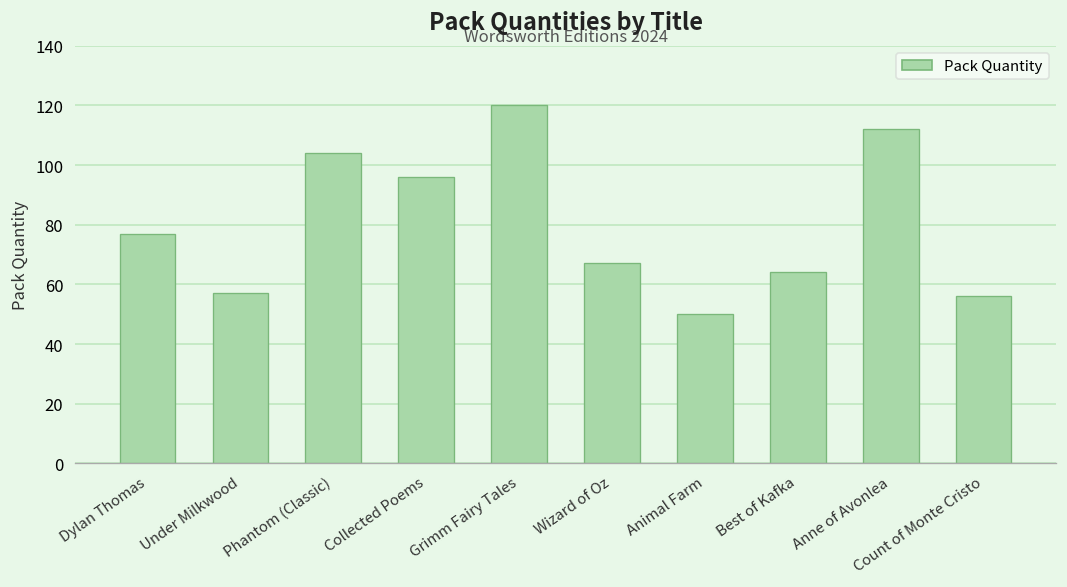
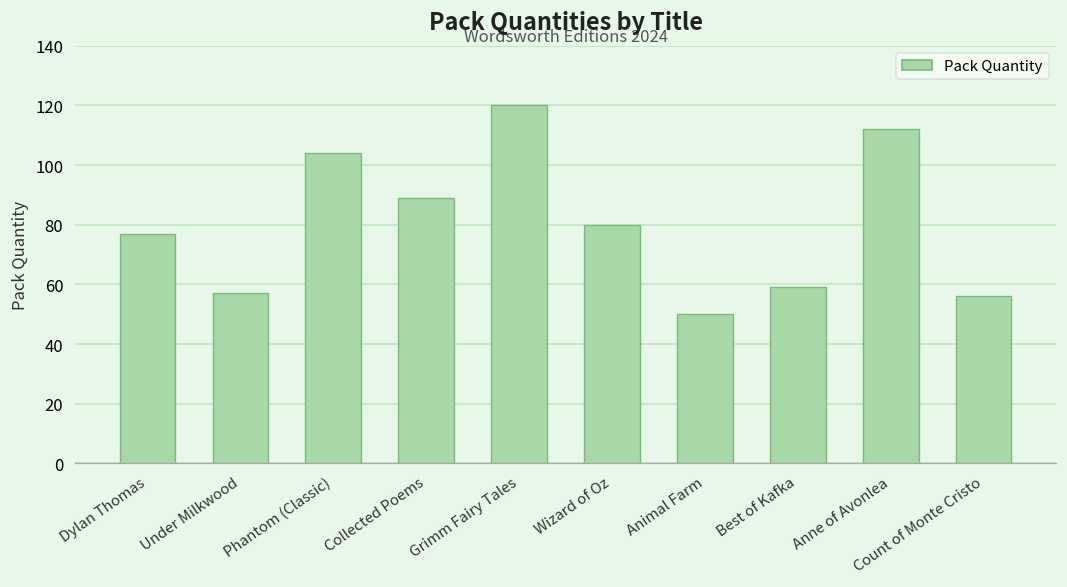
  {
    "Dylan Thomas": 77,
    "Under Milkwood": 57,
    "Phantom (Classic)": 104,
-   "Collected Poems": 96,
+   "Collected Poems": 89,
    "Grimm Fairy Tales": 120,
-   "Wizard of Oz": 67,
+   "Wizard of Oz": 80,
    "Animal Farm": 50,
-   "Best of Kafka": 64,
+   "Best of Kafka": 59,
    "Anne of Avonlea": 112,
    "Count of Monte Cristo": 56
  }
